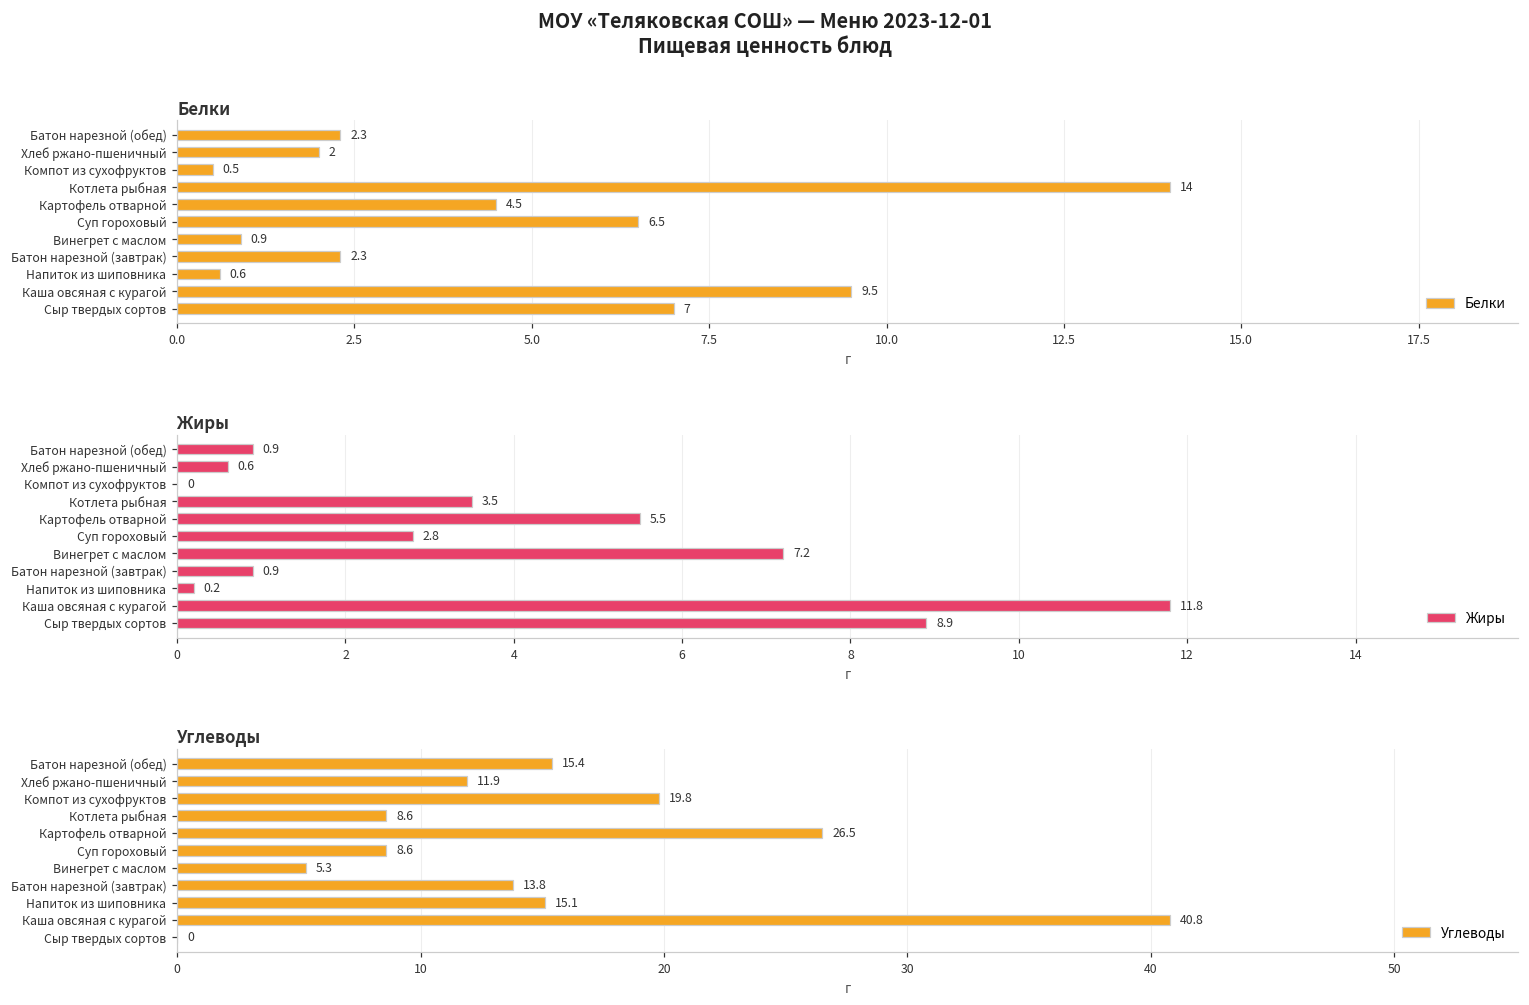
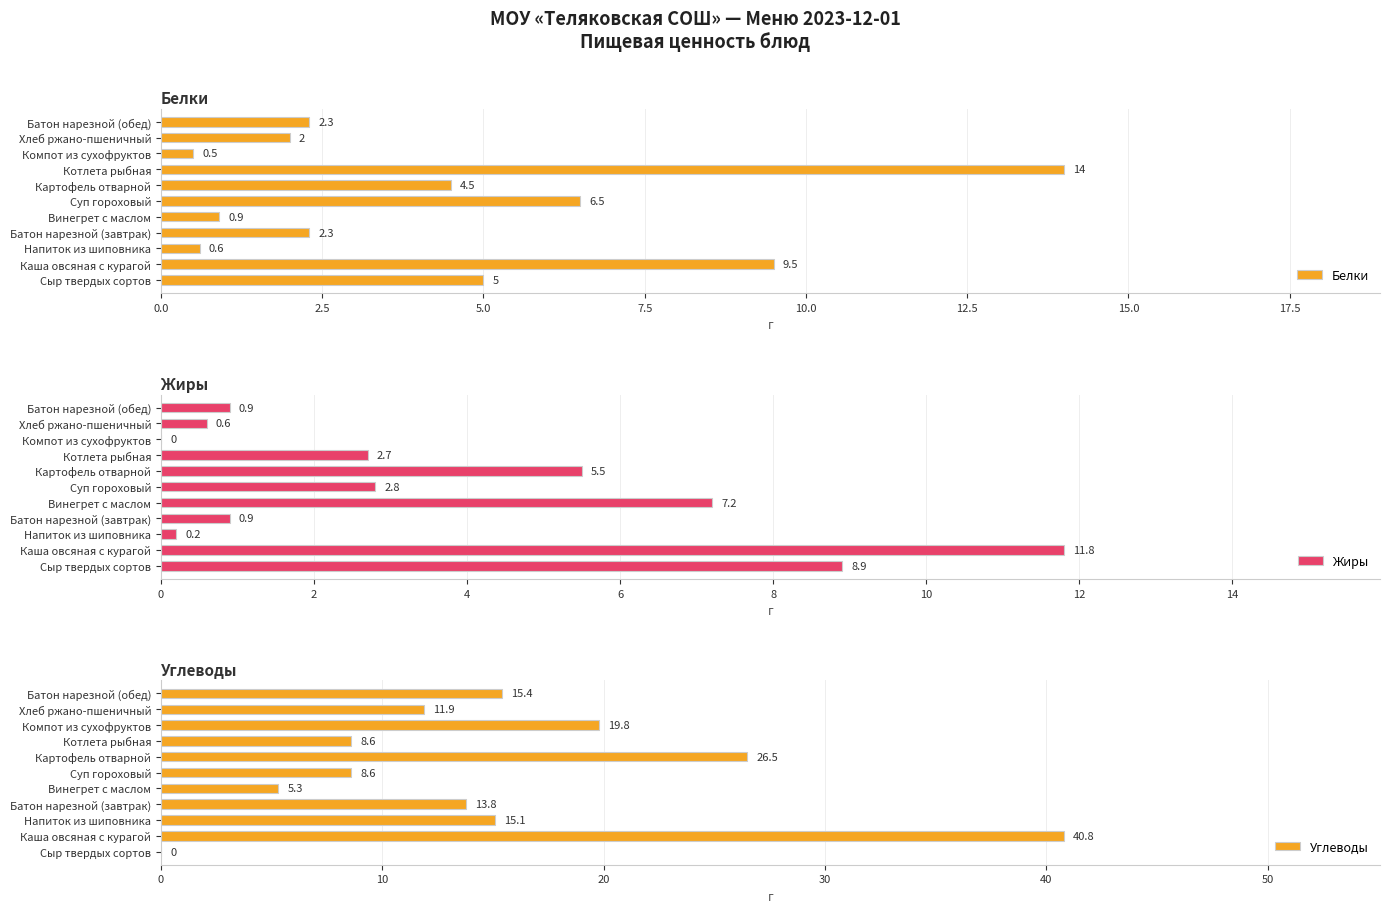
  {
    "Белки": {
      "Батон нарезной (обед)": 2.3,
      "Хлеб ржано-пшеничный": 2,
      "Компот из сухофруктов": 0.5,
      "Котлета рыбная": 14,
      "Картофель отварной": 4.5,
      "Суп гороховый": 6.5,
      "Винегрет с маслом": 0.9,
      "Батон нарезной (завтрак)": 2.3,
      "Напиток из шиповника": 0.6,
      "Каша овсяная с курагой": 9.5,
-     "Сыр твердых сортов": 7
+     "Сыр твердых сортов": 5
    },
    "Жиры": {
      "Батон нарезной (обед)": 0.9,
      "Хлеб ржано-пшеничный": 0.6,
      "Компот из сухофруктов": 0,
-     "Котлета рыбная": 3.5,
+     "Котлета рыбная": 2.7,
      "Картофель отварной": 5.5,
      "Суп гороховый": 2.8,
      "Винегрет с маслом": 7.2,
      "Батон нарезной (завтрак)": 0.9,
      "Напиток из шиповника": 0.2,
      "Каша овсяная с курагой": 11.8,
      "Сыр твердых сортов": 8.9
    },
    "Углеводы": {
      "Батон нарезной (обед)": 15.4,
      "Хлеб ржано-пшеничный": 11.9,
      "Компот из сухофруктов": 19.8,
      "Котлета рыбная": 8.6,
      "Картофель отварной": 26.5,
      "Суп гороховый": 8.6,
      "Винегрет с маслом": 5.3,
      "Батон нарезной (завтрак)": 13.8,
      "Напиток из шиповника": 15.1,
      "Каша овсяная с курагой": 40.8,
      "Сыр твердых сортов": 0
    }
  }
